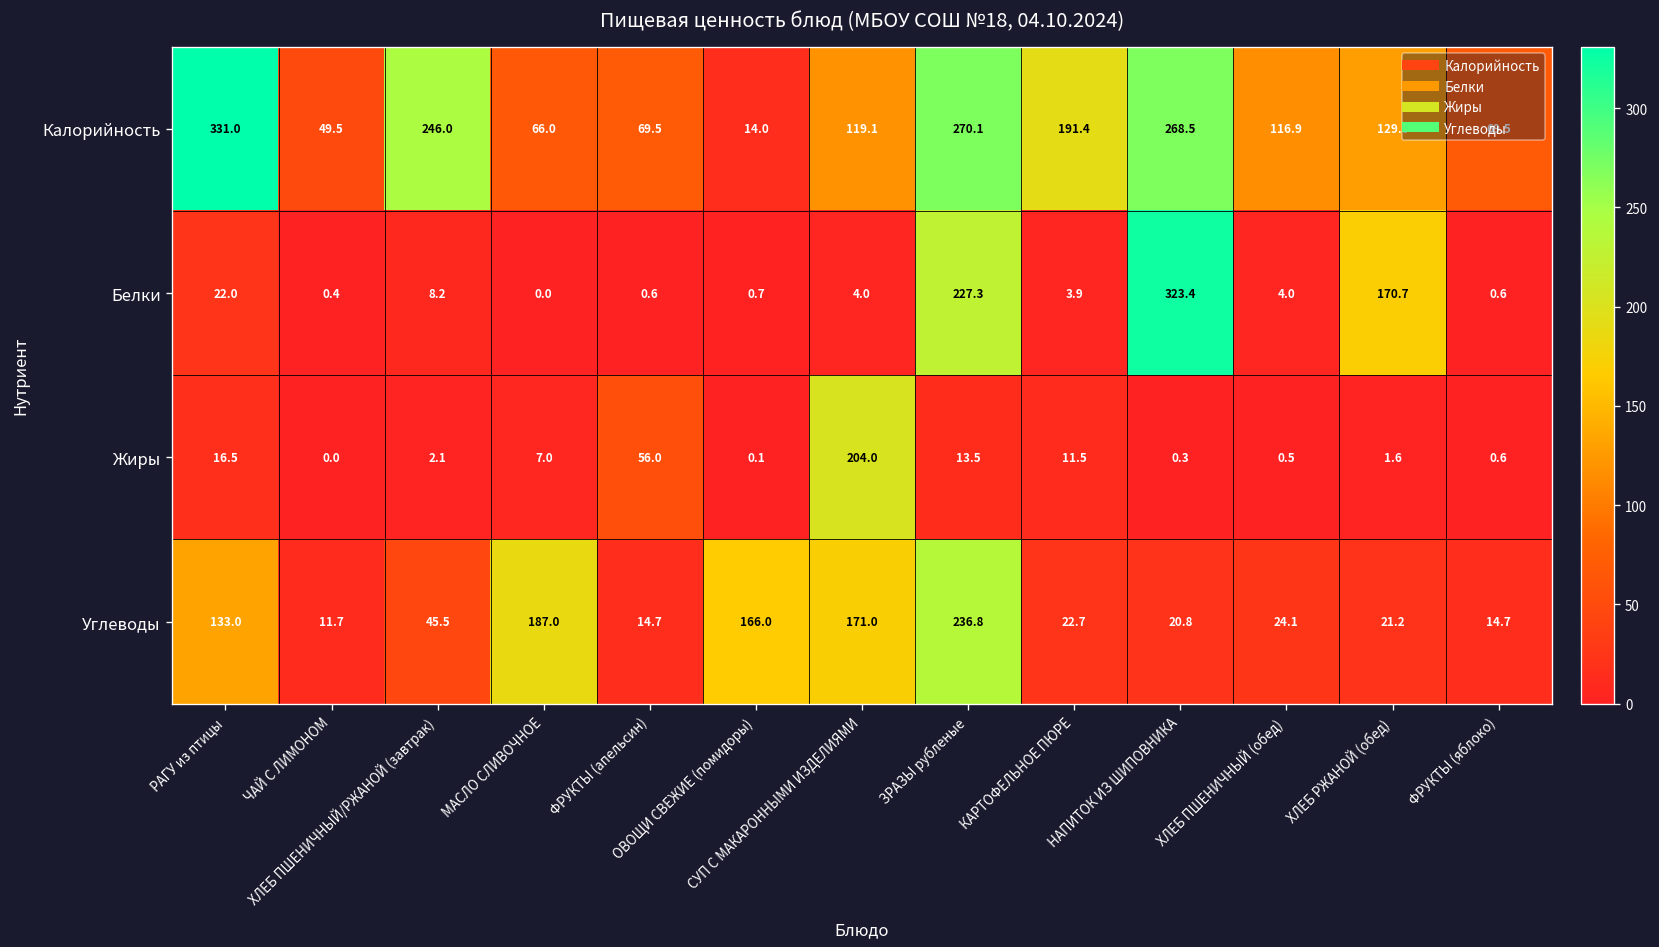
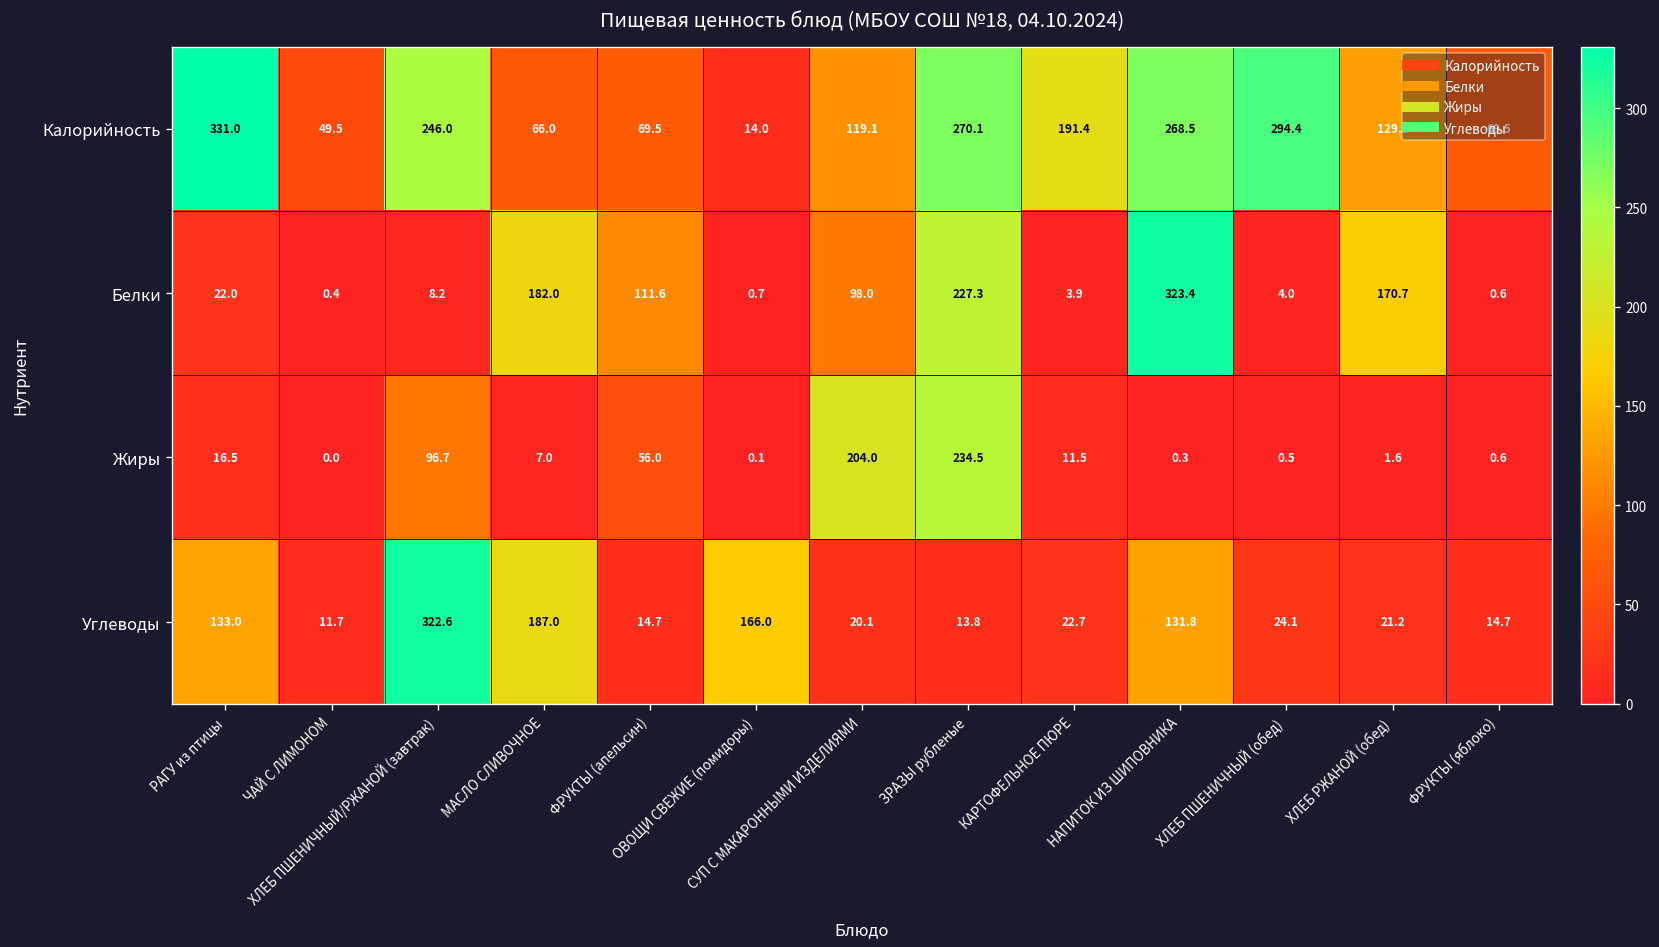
  {
    "Калорийность": {
      "РАГУ из птицы": 331.0,
      "ЧАЙ С ЛИМОНОМ": 49.5,
      "ХЛЕБ ПШЕНИЧНЫЙ/РЖАНОЙ (завтрак)": 246.0,
      "МАСЛО СЛИВОЧНОЕ": 66.0,
      "ФРУКТЫ (апельсин)": 69.5,
      "ОВОЩИ СВЕЖИЕ (помидоры)": 14.0,
      "СУП С МАКАРОННЫМИ ИЗДЕЛИЯМИ": 119.1,
      "ЗРАЗЫ рубленые": 270.1,
      "КАРТОФЕЛЬНОЕ ПЮРЕ": 191.4,
      "НАПИТОК ИЗ ШИПОВНИКА": 268.5,
-     "ХЛЕБ ПШЕНИЧНЫЙ (обед)": 116.9
+     "ХЛЕБ ПШЕНИЧНЫЙ (обед)": 294.4
    },
    "Белки": {
      "РАГУ из птицы": 22.0,
      "ЧАЙ С ЛИМОНОМ": 0.4,
      "ХЛЕБ ПШЕНИЧНЫЙ/РЖАНОЙ (завтрак)": 8.2,
-     "МАСЛО СЛИВОЧНОЕ": 0.0,
-     "ФРУКТЫ (апельсин)": 0.6,
+     "МАСЛО СЛИВОЧНОЕ": 182.0,
+     "ФРУКТЫ (апельсин)": 111.6,
      "ОВОЩИ СВЕЖИЕ (помидоры)": 0.7,
-     "СУП С МАКАРОННЫМИ ИЗДЕЛИЯМИ": 4.0,
+     "СУП С МАКАРОННЫМИ ИЗДЕЛИЯМИ": 98.0,
      "ЗРАЗЫ рубленые": 227.3,
      "КАРТОФЕЛЬНОЕ ПЮРЕ": 3.9,
      "НАПИТОК ИЗ ШИПОВНИКА": 323.4,
      "ХЛЕБ ПШЕНИЧНЫЙ (обед)": 4.0,
      "ХЛЕБ РЖАНОЙ (обед)": 170.7,
      "ФРУКТЫ (яблоко)": 0.6
    },
    "Жиры": {
      "РАГУ из птицы": 16.5,
      "ЧАЙ С ЛИМОНОМ": 0.0,
-     "ХЛЕБ ПШЕНИЧНЫЙ/РЖАНОЙ (завтрак)": 2.1,
+     "ХЛЕБ ПШЕНИЧНЫЙ/РЖАНОЙ (завтрак)": 96.7,
      "МАСЛО СЛИВОЧНОЕ": 7.0,
      "ФРУКТЫ (апельсин)": 56.0,
      "ОВОЩИ СВЕЖИЕ (помидоры)": 0.1,
      "СУП С МАКАРОННЫМИ ИЗДЕЛИЯМИ": 204.0,
-     "ЗРАЗЫ рубленые": 13.5,
+     "ЗРАЗЫ рубленые": 234.5,
      "КАРТОФЕЛЬНОЕ ПЮРЕ": 11.5,
      "НАПИТОК ИЗ ШИПОВНИКА": 0.3,
      "ХЛЕБ ПШЕНИЧНЫЙ (обед)": 0.5,
      "ХЛЕБ РЖАНОЙ (обед)": 1.6,
      "ФРУКТЫ (яблоко)": 0.6
    },
    "Углеводы": {
      "РАГУ из птицы": 133.0,
      "ЧАЙ С ЛИМОНОМ": 11.7,
-     "ХЛЕБ ПШЕНИЧНЫЙ/РЖАНОЙ (завтрак)": 45.5,
+     "ХЛЕБ ПШЕНИЧНЫЙ/РЖАНОЙ (завтрак)": 322.6,
      "МАСЛО СЛИВОЧНОЕ": 187.0,
      "ФРУКТЫ (апельсин)": 14.7,
      "ОВОЩИ СВЕЖИЕ (помидоры)": 166.0,
-     "СУП С МАКАРОННЫМИ ИЗДЕЛИЯМИ": 171.0,
-     "ЗРАЗЫ рубленые": 236.8,
+     "СУП С МАКАРОННЫМИ ИЗДЕЛИЯМИ": 20.1,
+     "ЗРАЗЫ рубленые": 13.8,
      "КАРТОФЕЛЬНОЕ ПЮРЕ": 22.7,
-     "НАПИТОК ИЗ ШИПОВНИКА": 20.8,
+     "НАПИТОК ИЗ ШИПОВНИКА": 131.8,
      "ХЛЕБ ПШЕНИЧНЫЙ (обед)": 24.1,
      "ХЛЕБ РЖАНОЙ (обед)": 21.2,
      "ФРУКТЫ (яблоко)": 14.7
    }
  }
